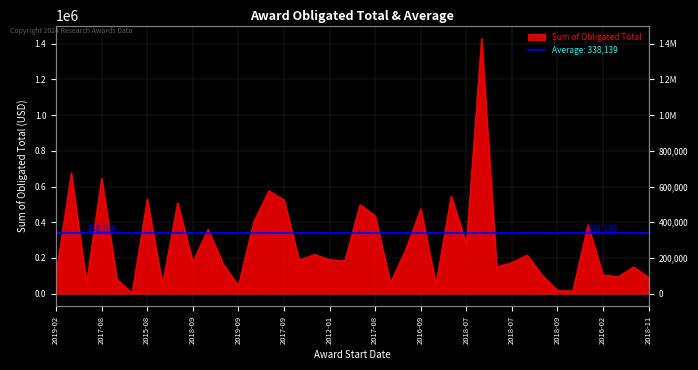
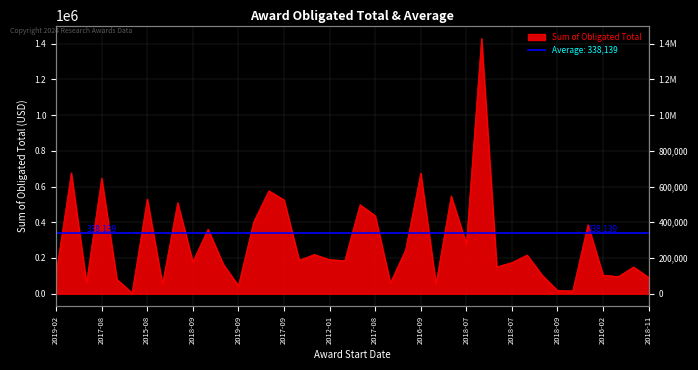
  {
    "2015-08": 530000,
-   "2016-09": 480000,
+   "2016-09": 680000,
    "2016-02": 100000,
    "2018-11": 90000
  }
